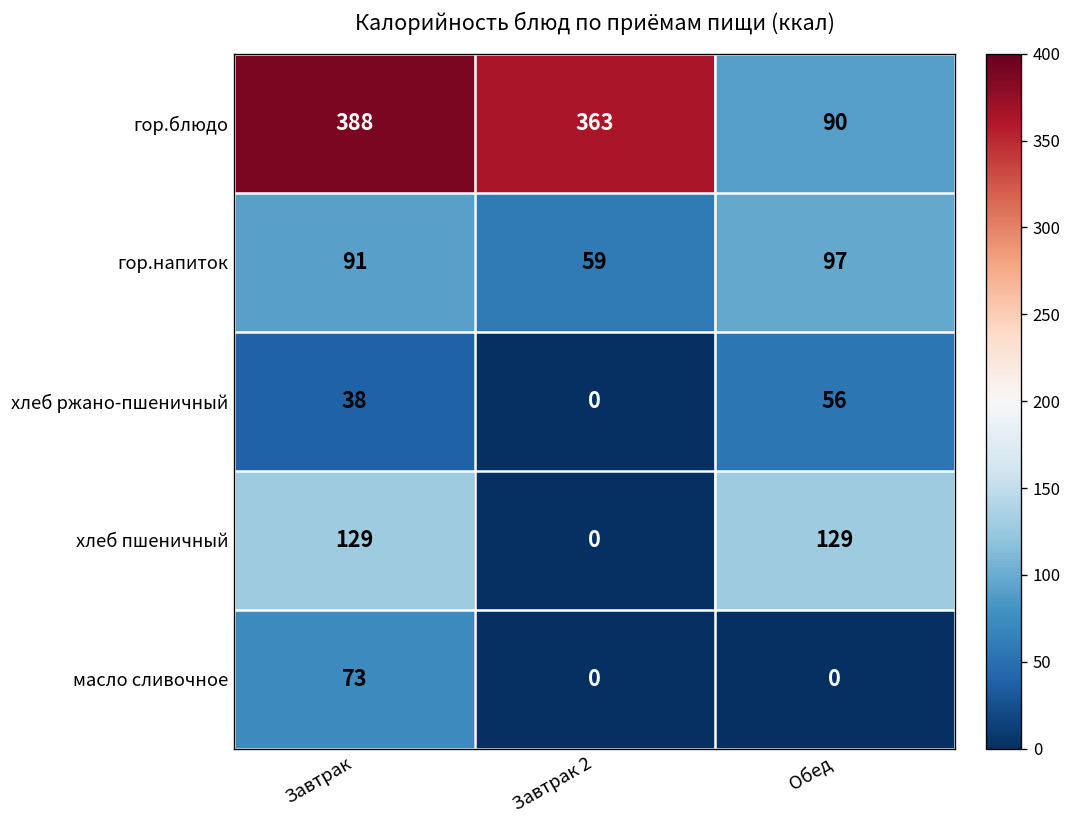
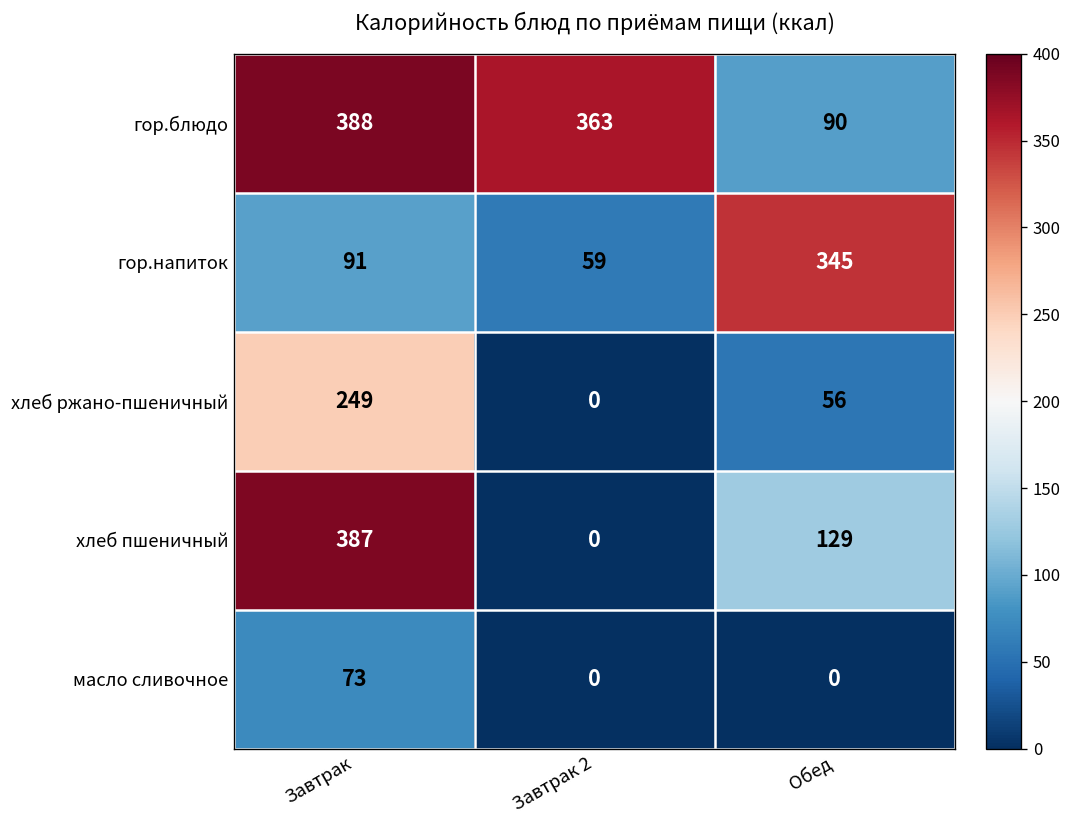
  {
    "гор.блюдо": {
      "Завтрак": 388,
      "Завтрак 2": 363,
      "Обед": 90
    },
    "гор.напиток": {
      "Завтрак": 91,
      "Завтрак 2": 59,
-     "Обед": 97
+     "Обед": 345
    },
    "хлеб ржано-пшеничный": {
-     "Завтрак": 38,
+     "Завтрак": 249,
      "Завтрак 2": 0,
      "Обед": 56
    },
    "хлеб пшеничный": {
-     "Завтрак": 129,
+     "Завтрак": 387,
      "Завтрак 2": 0,
      "Обед": 129
    },
    "масло сливочное": {
      "Завтрак": 73,
      "Завтрак 2": 0,
      "Обед": 0
    }
  }
